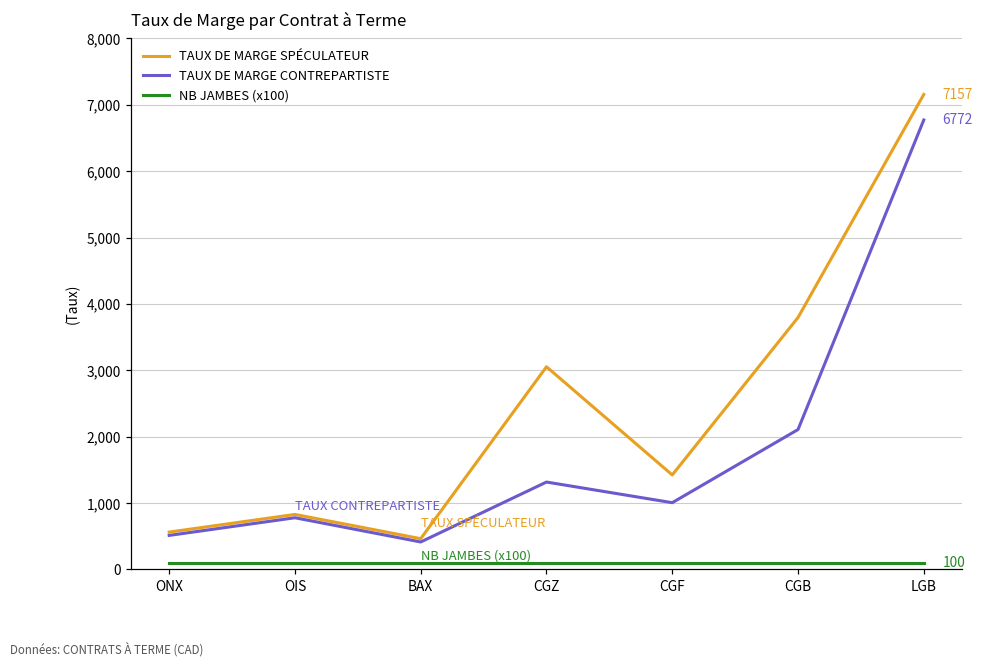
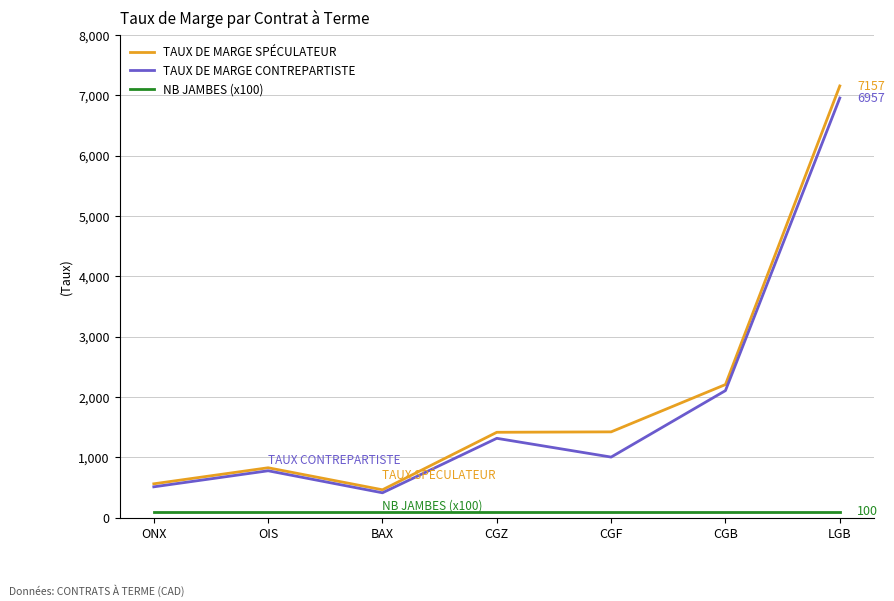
  {
    "TAUX DE MARGE SPÉCULATEUR": {
      "ONX": "600",
      "OIS": "800",
      "BAX": "500",
-     "CGZ": "3,100",
+     "CGZ": "1,400",
      "CGF": "1,400",
-     "CGB": "3,800"
+     "CGB": "2,200"
    },
    "TAUX DE MARGE CONTREPARTISTE": {
-     "LGB": "6772"
+     "LGB": "6957"
    },
    "NB JAMBES (x100)": {
      "LGB": "100"
    }
  }
